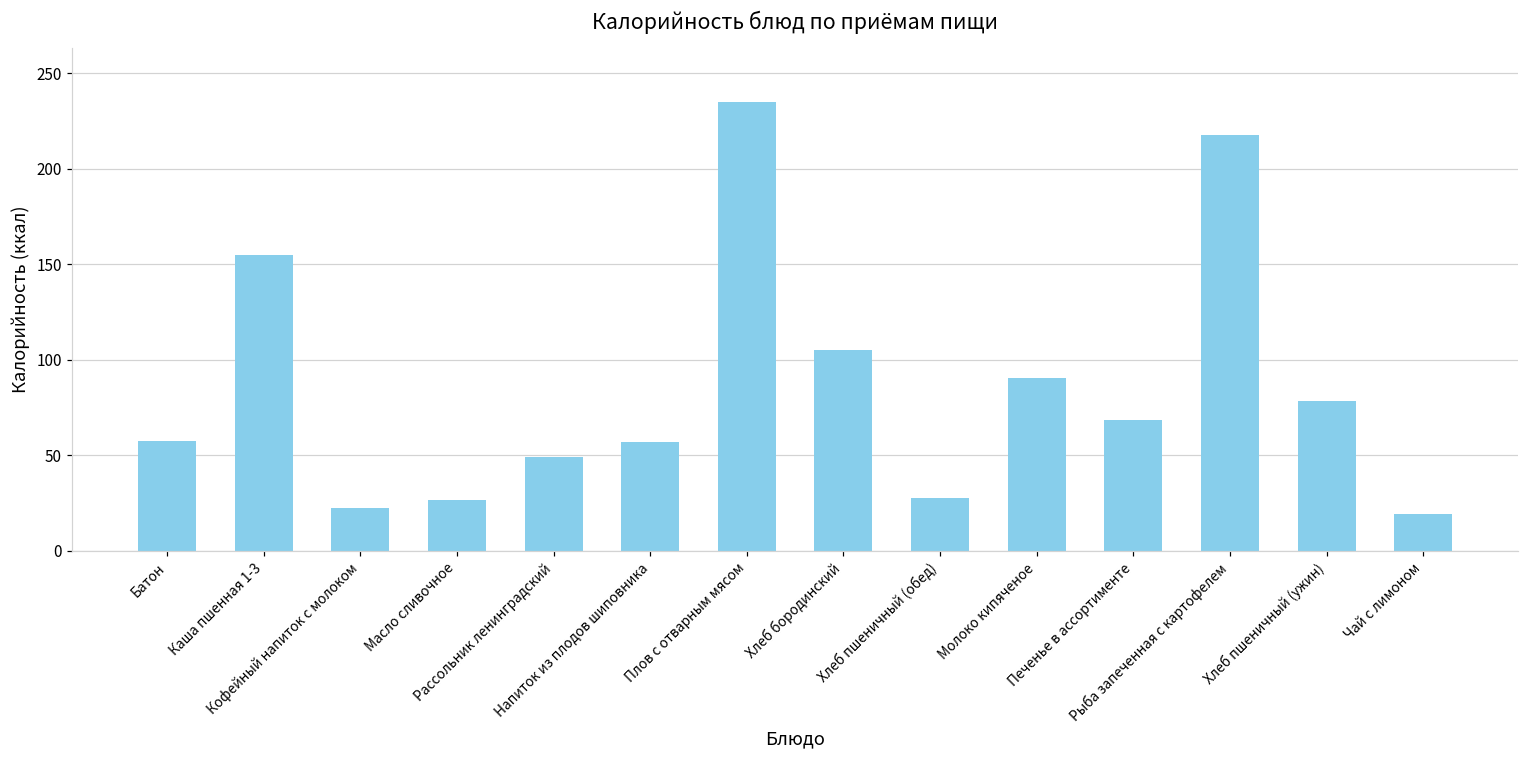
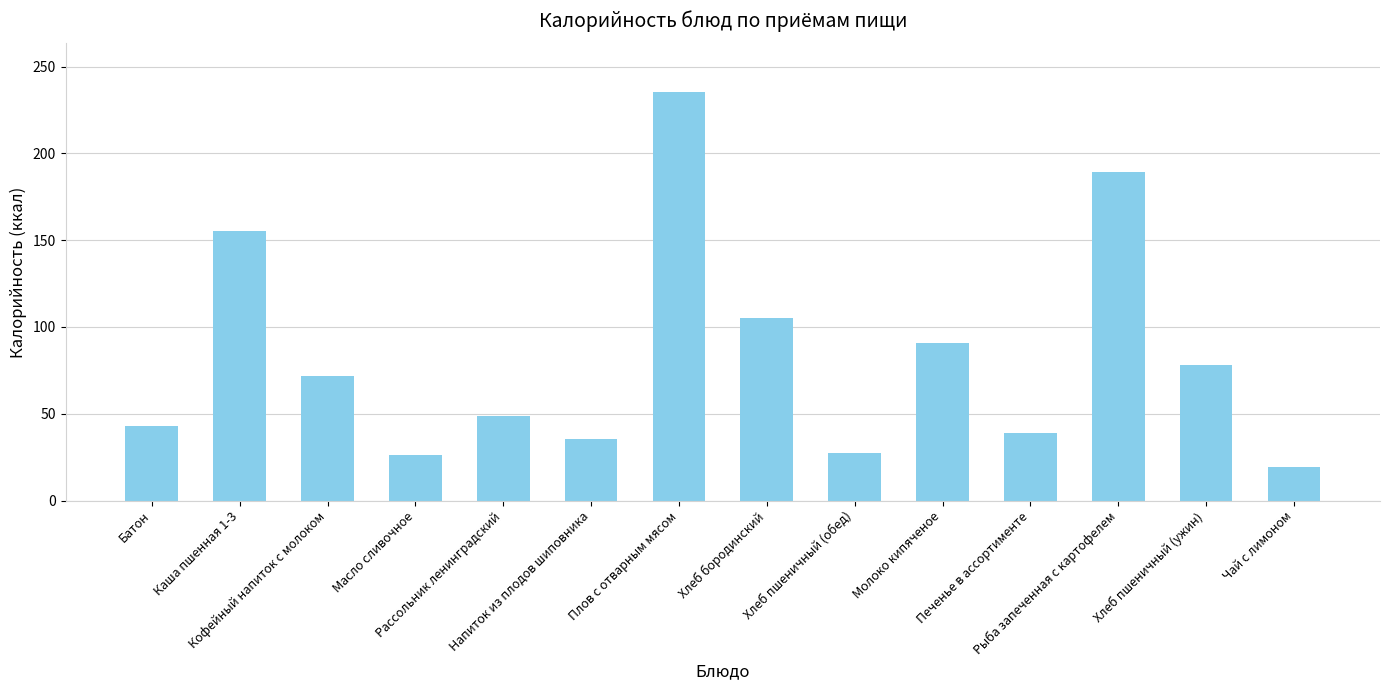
  {
-   "Батон": 57,
+   "Батон": 43,
    "Каша пшенная 1-3": 155,
-   "Кофейный напиток с молоком": 22,
+   "Кофейный напиток с молоком": 71,
    "Масло сливочное": 26,
    "Рассольник ленинградский": 49,
-   "Напиток из плодов шиповника": 57,
+   "Напиток из плодов шиповника": 36,
    "Плов с отварным мясом": 235,
    "Хлеб бородинский": 105,
    "Хлеб пшеничный (обед)": 27,
    "Молоко кипяченое": 91,
-   "Печенье в ассортименте": 68,
-   "Рыба запеченная с картофелем": 218,
+   "Печенье в ассортименте": 39,
+   "Рыба запеченная с картофелем": 189,
    "Хлеб пшеничный (ужин)": 78,
    "Чай с лимоном": 19
  }
